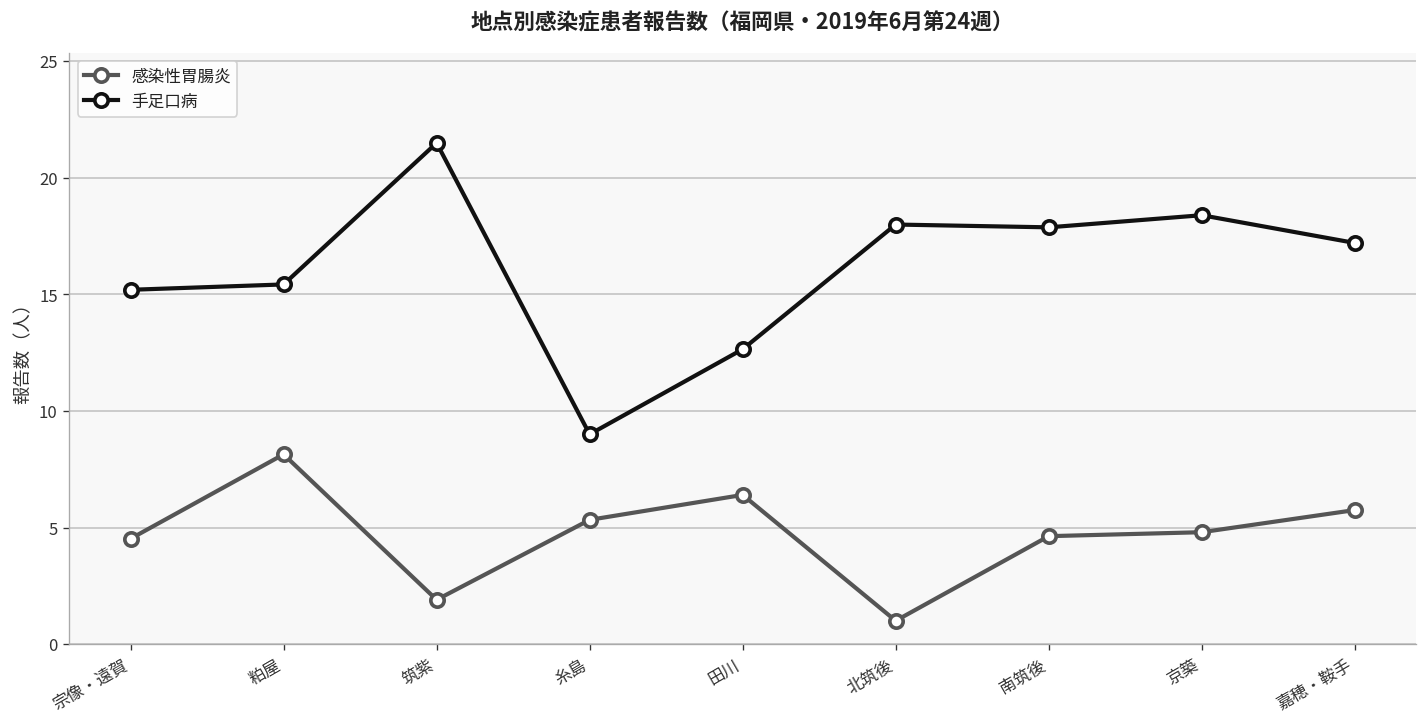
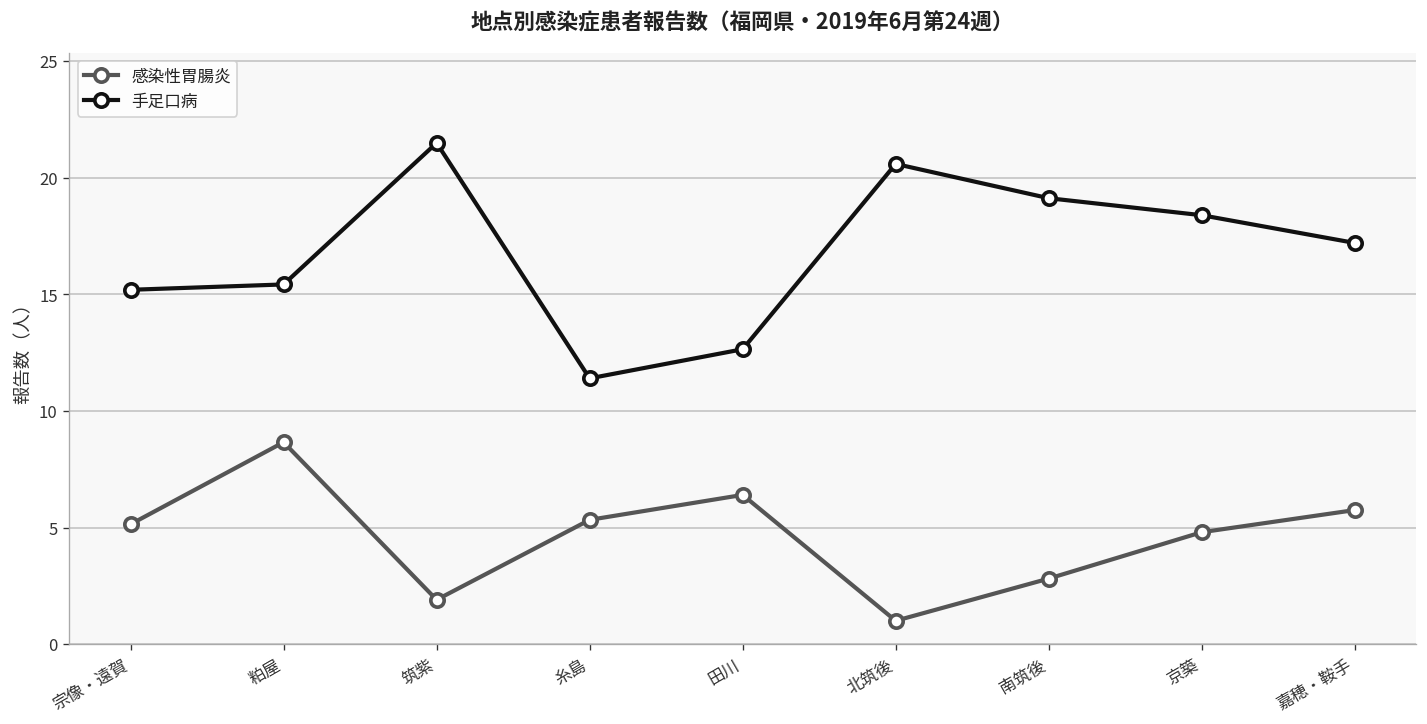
  {
    "感染性胃腸炎": {
-     "宗像・遠賀": 4.5,
-     "粕屋": 8.1,
+     "宗像・遠賀": 5.1,
+     "粕屋": 8.7,
      "筑紫": 1.9,
      "糸島": 5.3,
      "田川": 6.4,
      "北筑後": 1.0,
-     "南筑後": 4.6,
+     "南筑後": 2.8,
      "京築": 4.8,
      "嘉穂・鞍手": 5.8
    },
    "手足口病": {
      "宗像・遠賀": 15.2,
      "粕屋": 15.4,
      "筑紫": 21.5,
-     "糸島": 9.0,
+     "糸島": 11.4,
      "田川": 12.7,
-     "北筑後": 18.0,
-     "南筑後": 17.9,
+     "北筑後": 20.6,
+     "南筑後": 19.1,
      "京築": 18.4,
      "嘉穂・鞍手": 17.2
    }
  }
